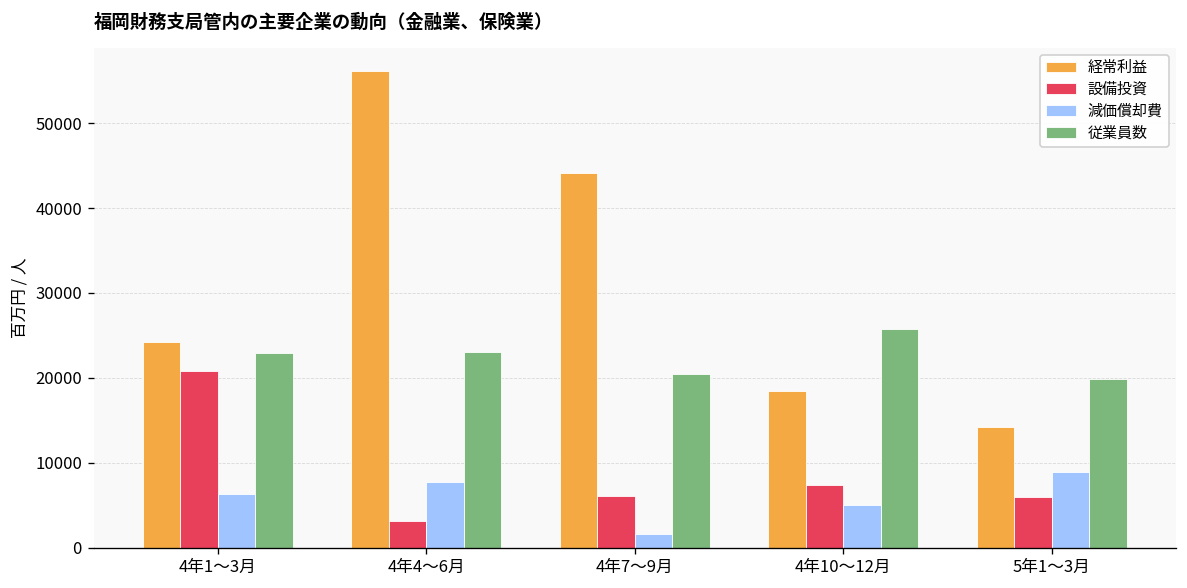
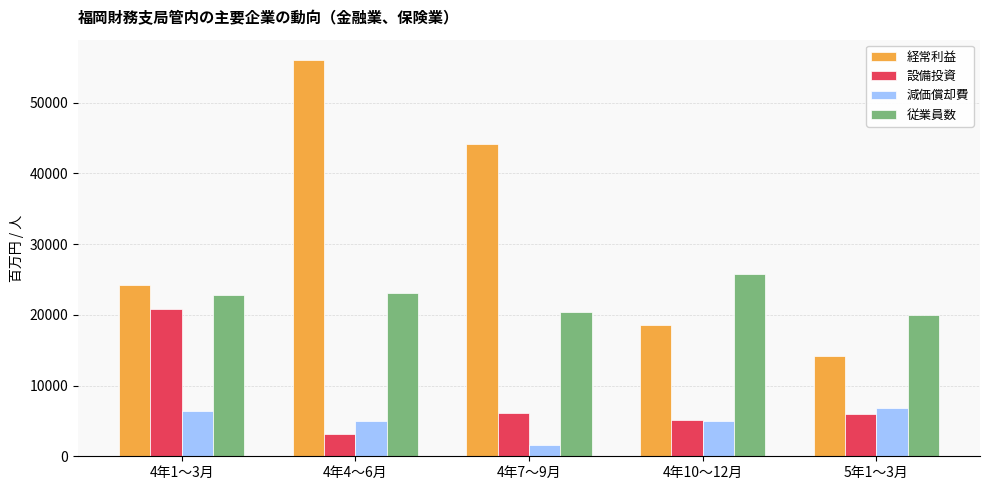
  {
    "経常利益": {
      "4年1～3月": 24000,
      "4年4～6月": 56000,
      "4年7～9月": 44000,
      "4年10～12月": 18000,
      "5年1～3月": 14000
    },
    "設備投資": {
      "4年1～3月": 21000,
      "4年4～6月": 3000,
      "4年7～9月": 6000,
-     "4年10～12月": 7000,
+     "4年10～12月": 5000,
      "5年1～3月": 6000
    },
    "減価償却費": {
      "4年1～3月": 6000,
-     "4年4～6月": 8000,
+     "4年4～6月": 5000,
      "4年7～9月": 2000,
      "4年10～12月": 5000,
-     "5年1～3月": 9000
+     "5年1～3月": 7000
    },
    "従業員数": {
      "4年1～3月": 23000,
      "4年4～6月": 23000,
      "4年7～9月": 20000,
      "4年10～12月": 26000,
      "5年1～3月": 20000
    }
  }
